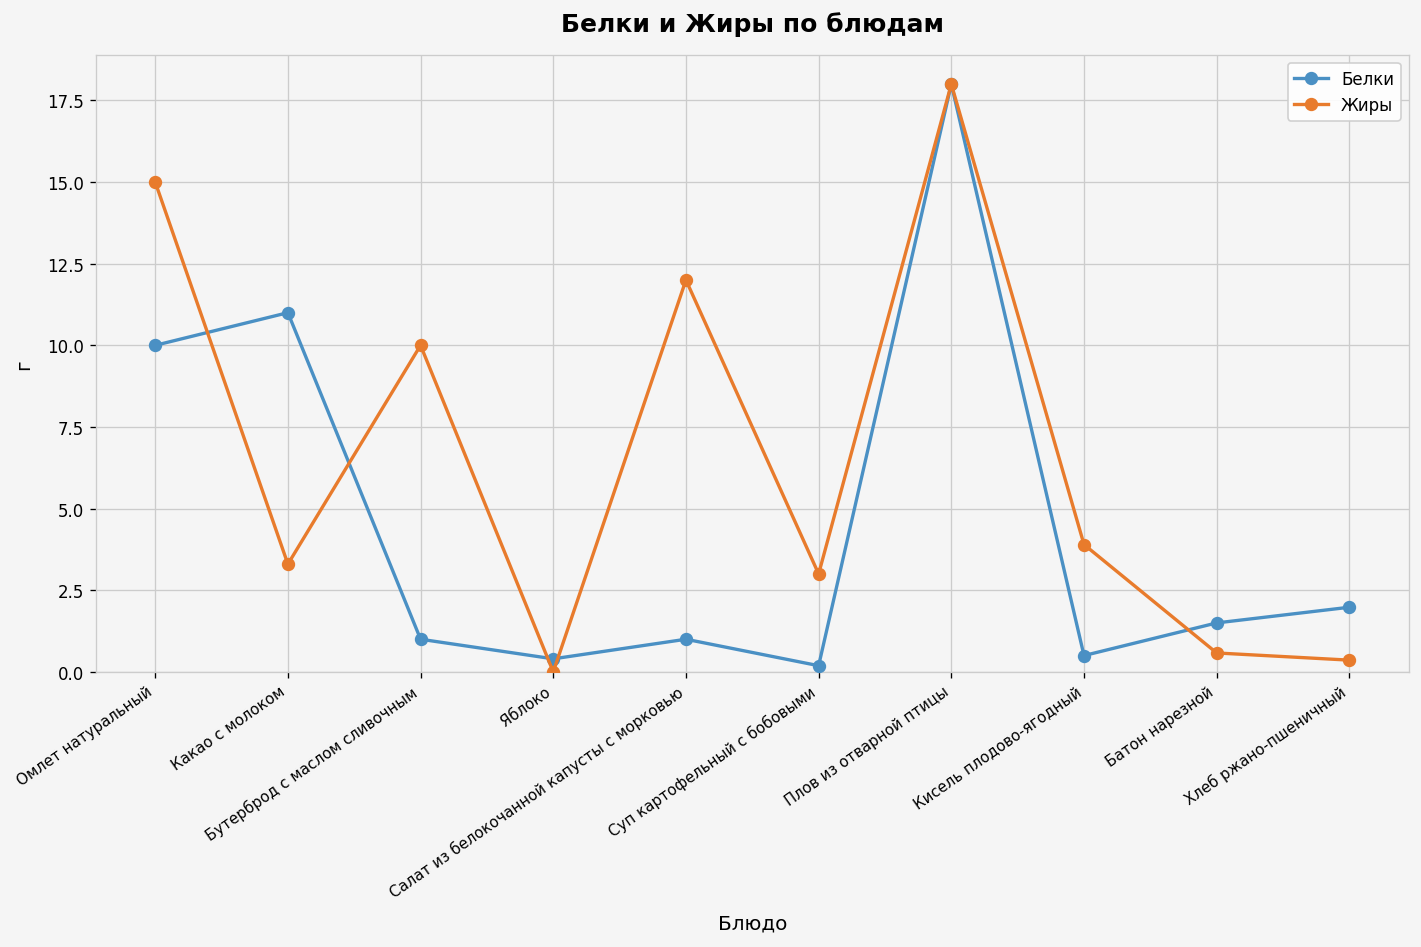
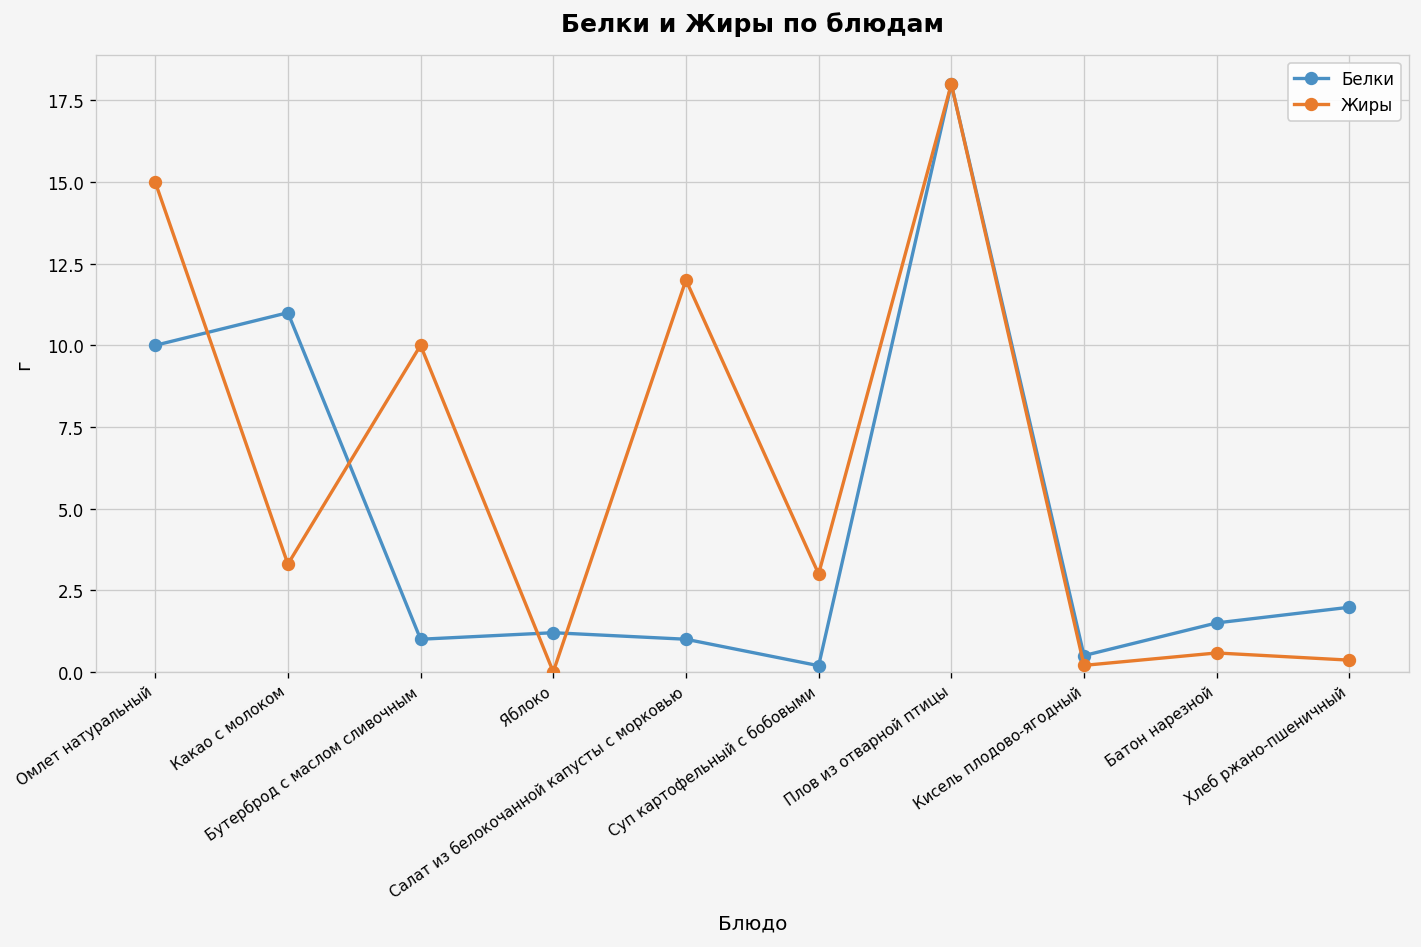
  {
    "Белки": {
      "Омлет натуральный": 10.0,
      "Какао с молоком": 11.0,
      "Бутерброд с маслом сливочным": 1.0,
-     "Яблоко": 0.4,
+     "Яблоко": 1.2,
      "Салат из белокочанной капусты с морковью": 1.0,
      "Суп картофельный с бобовыми": 0.2,
      "Кисель плодово-ягодный": 0.5,
      "Батон нарезной": 1.5,
      "Хлеб ржано-пшеничный": 2.0
    },
    "Жиры": {
      "Омлет натуральный": 15.0,
      "Какао с молоком": 3.3,
      "Бутерброд с маслом сливочным": 10.0,
      "Яблоко": 0.0,
      "Салат из белокочанной капусты с морковью": 12.0,
      "Суп картофельный с бобовыми": 3.0,
-     "Кисель плодово-ягодный": 3.9,
+     "Кисель плодово-ягодный": 0.2,
      "Батон нарезной": 0.6,
      "Хлеб ржано-пшеничный": 0.4
    }
  }
